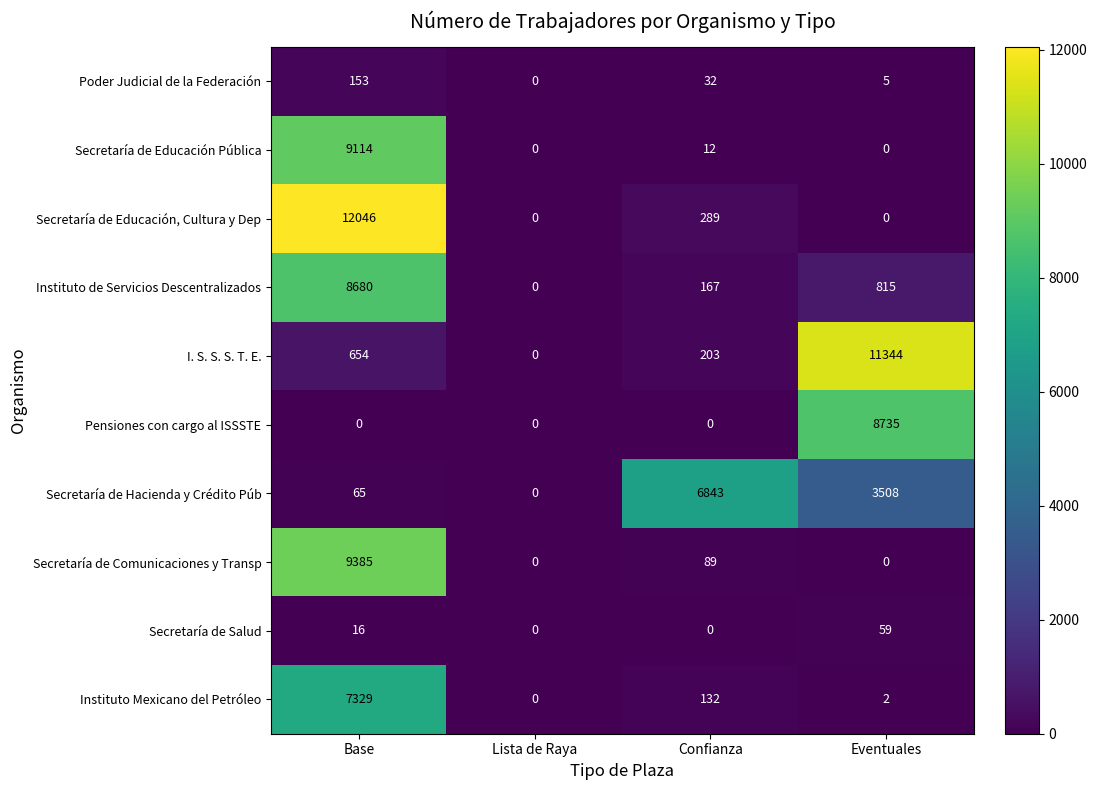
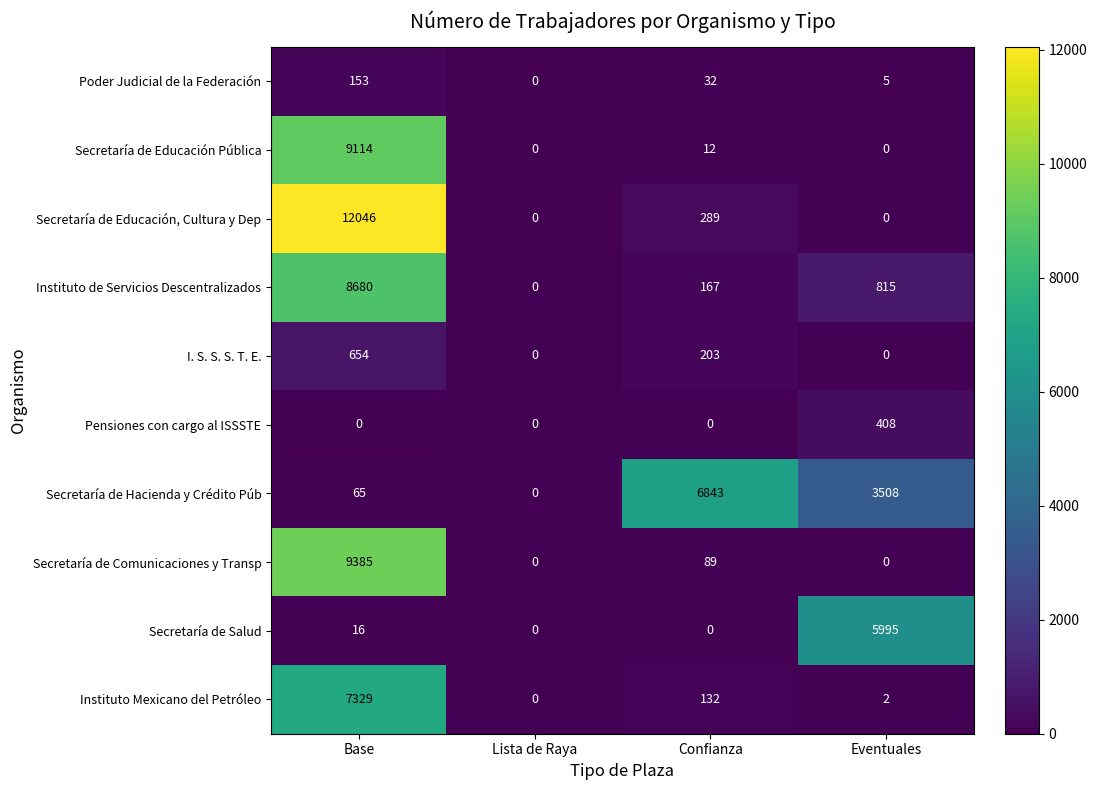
  {
    "Poder Judicial de la Federación": {
      "Base": 153,
      "Lista de Raya": 0,
      "Confianza": 32,
      "Eventuales": 5
    },
    "Secretaría de Educación Pública": {
      "Base": 9114,
      "Lista de Raya": 0,
      "Confianza": 12,
      "Eventuales": 0
    },
    "Secretaría de Educación, Cultura y Dep": {
      "Base": 12046,
      "Lista de Raya": 0,
      "Confianza": 289,
      "Eventuales": 0
    },
    "Instituto de Servicios Descentralizados": {
      "Base": 8680,
      "Lista de Raya": 0,
      "Confianza": 167,
      "Eventuales": 815
    },
    "I. S. S. S. T. E.": {
      "Base": 654,
      "Lista de Raya": 0,
      "Confianza": 203,
-     "Eventuales": 11344
+     "Eventuales": 0
    },
    "Pensiones con cargo al ISSSTE": {
      "Base": 0,
      "Lista de Raya": 0,
      "Confianza": 0,
-     "Eventuales": 8735
+     "Eventuales": 408
    },
    "Secretaría de Hacienda y Crédito Púb": {
      "Base": 65,
      "Lista de Raya": 0,
      "Confianza": 6843,
      "Eventuales": 3508
    },
    "Secretaría de Comunicaciones y Transp": {
      "Base": 9385,
      "Lista de Raya": 0,
      "Confianza": 89,
      "Eventuales": 0
    },
    "Secretaría de Salud": {
      "Base": 16,
      "Lista de Raya": 0,
      "Confianza": 0,
-     "Eventuales": 59
+     "Eventuales": 5995
    },
    "Instituto Mexicano del Petróleo": {
      "Base": 7329,
      "Lista de Raya": 0,
      "Confianza": 132,
      "Eventuales": 2
    }
  }
